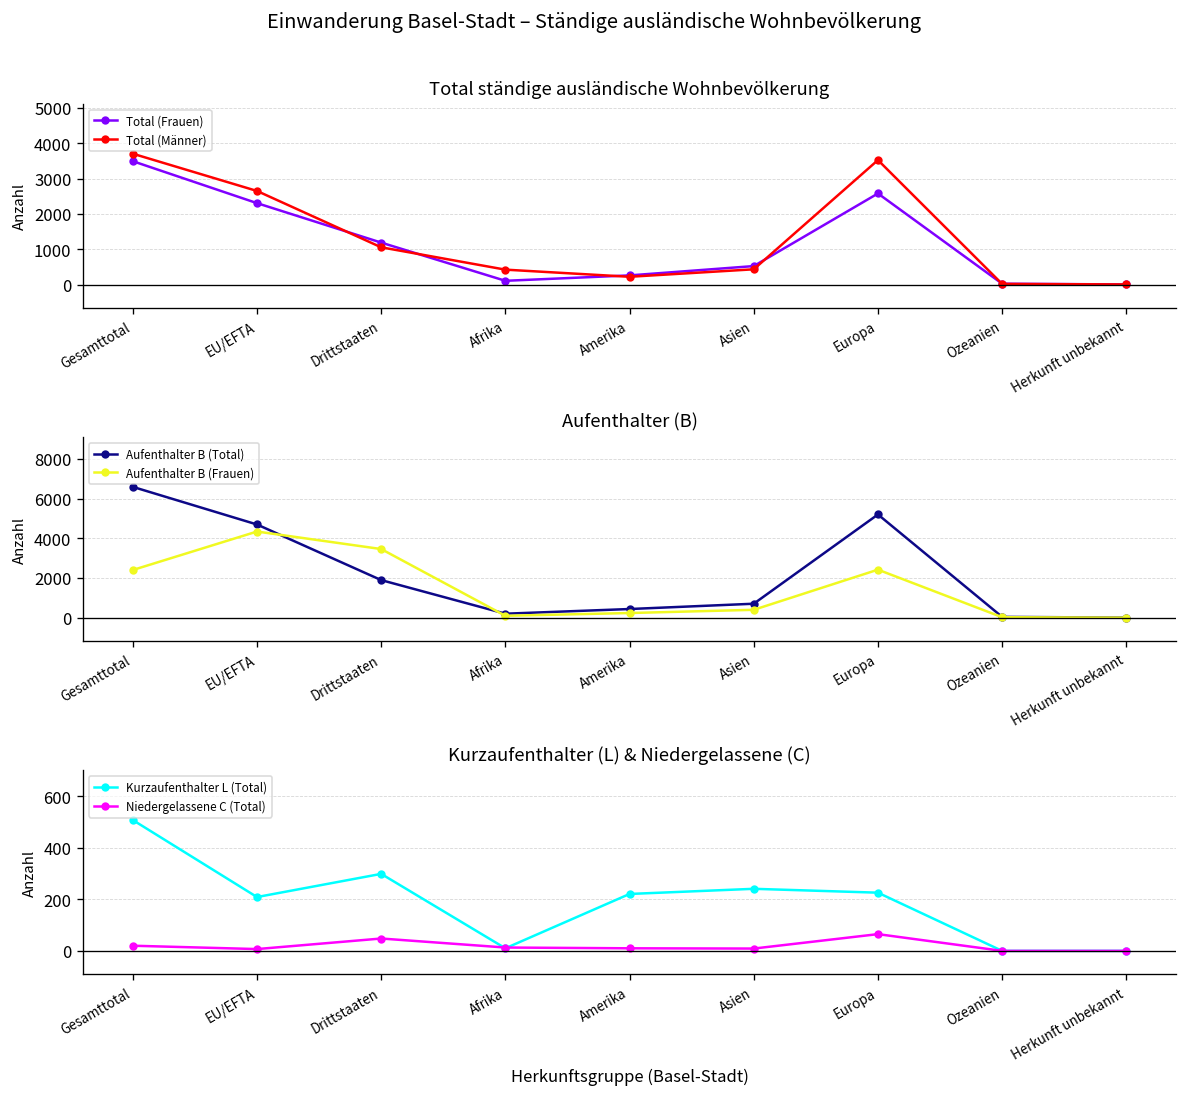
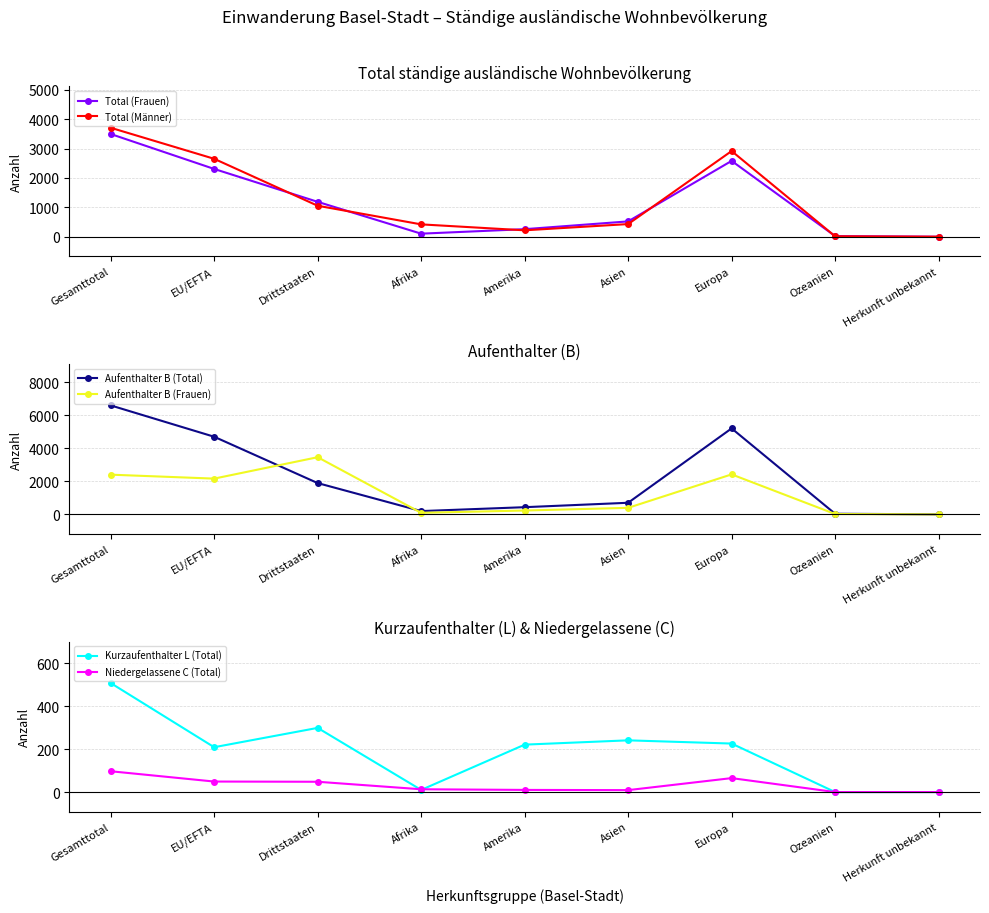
  {
    "Total ständige ausländische Wohnbevölkerung": {
      "Total (Frauen)": {
        "Gesamttotal": 3500,
        "EU/EFTA": 2300,
        "Drittstaaten": 1200,
        "Afrika": 100,
        "Asien": 500,
        "Europa": 2600
      },
      "Total (Männer)": {
        "Gesamttotal": 3700,
        "EU/EFTA": 2700,
        "Drittstaaten": 1100,
        "Afrika": 400,
        "Asien": 400,
-       "Europa": 3500
+       "Europa": 2900
      }
    },
    "Aufenthalter (B)": {
      "Aufenthalter B (Total)": {
        "Gesamttotal": 6600,
        "EU/EFTA": 4700,
        "Drittstaaten": 1900,
        "Amerika": 400,
        "Asien": 700,
        "Europa": 5200
      },
      "Aufenthalter B (Frauen)": {
        "Gesamttotal": 2400,
-       "EU/EFTA": 4300,
+       "EU/EFTA": 2200,
        "Drittstaaten": 3500,
        "Amerika": 200,
        "Asien": 400,
        "Europa": 2400
      }
    },
    "Kurzaufenthalter (L) & Niedergelassene (C)": {
      "Kurzaufenthalter L (Total)": {
        "Gesamttotal": 510,
        "EU/EFTA": 210,
        "Drittstaaten": 300,
        "Amerika": 220,
        "Asien": 240,
        "Europa": 230
      },
      "Niedergelassene C (Total)": {
-       "Gesamttotal": 20,
-       "EU/EFTA": 10,
+       "Gesamttotal": 100,
+       "EU/EFTA": 50,
        "Drittstaaten": 50,
        "Amerika": 10,
        "Asien": 10,
        "Europa": 70
      }
    }
  }
